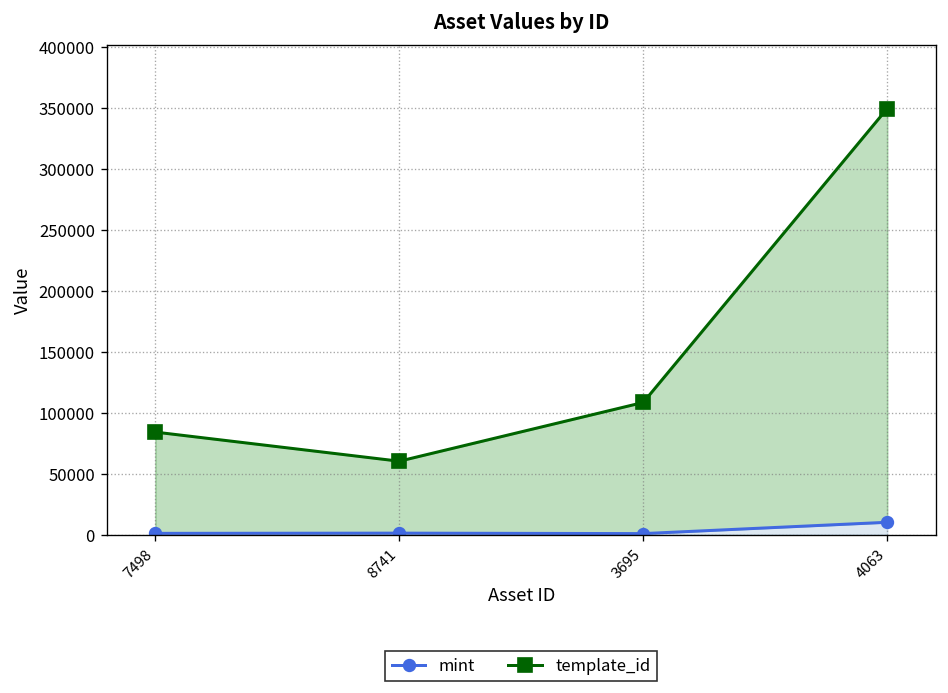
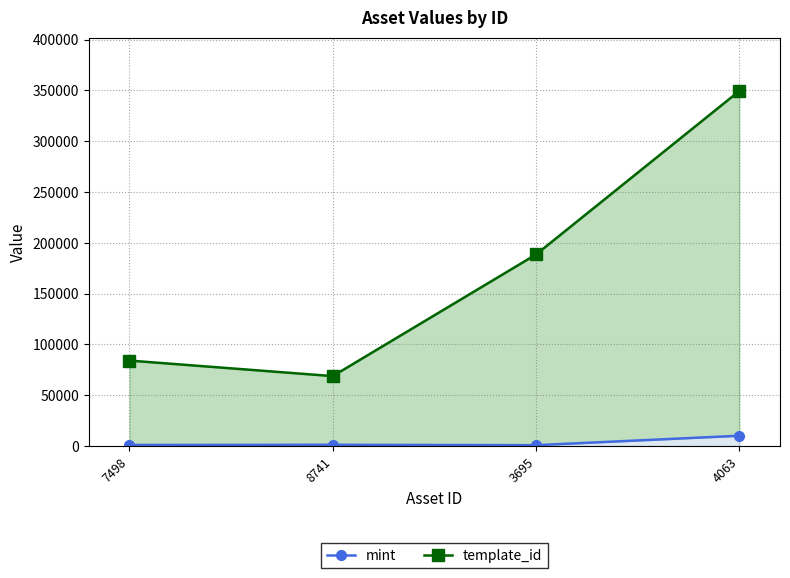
  {
    "mint": {
      "7498": 1000,
      "8741": 1000,
      "3695": 1000,
      "4063": 10000
    },
    "template_id": {
      "7498": 84000,
-     "8741": 60000,
-     "3695": 108000,
+     "8741": 69000,
+     "3695": 189000,
      "4063": 350000
    }
  }
